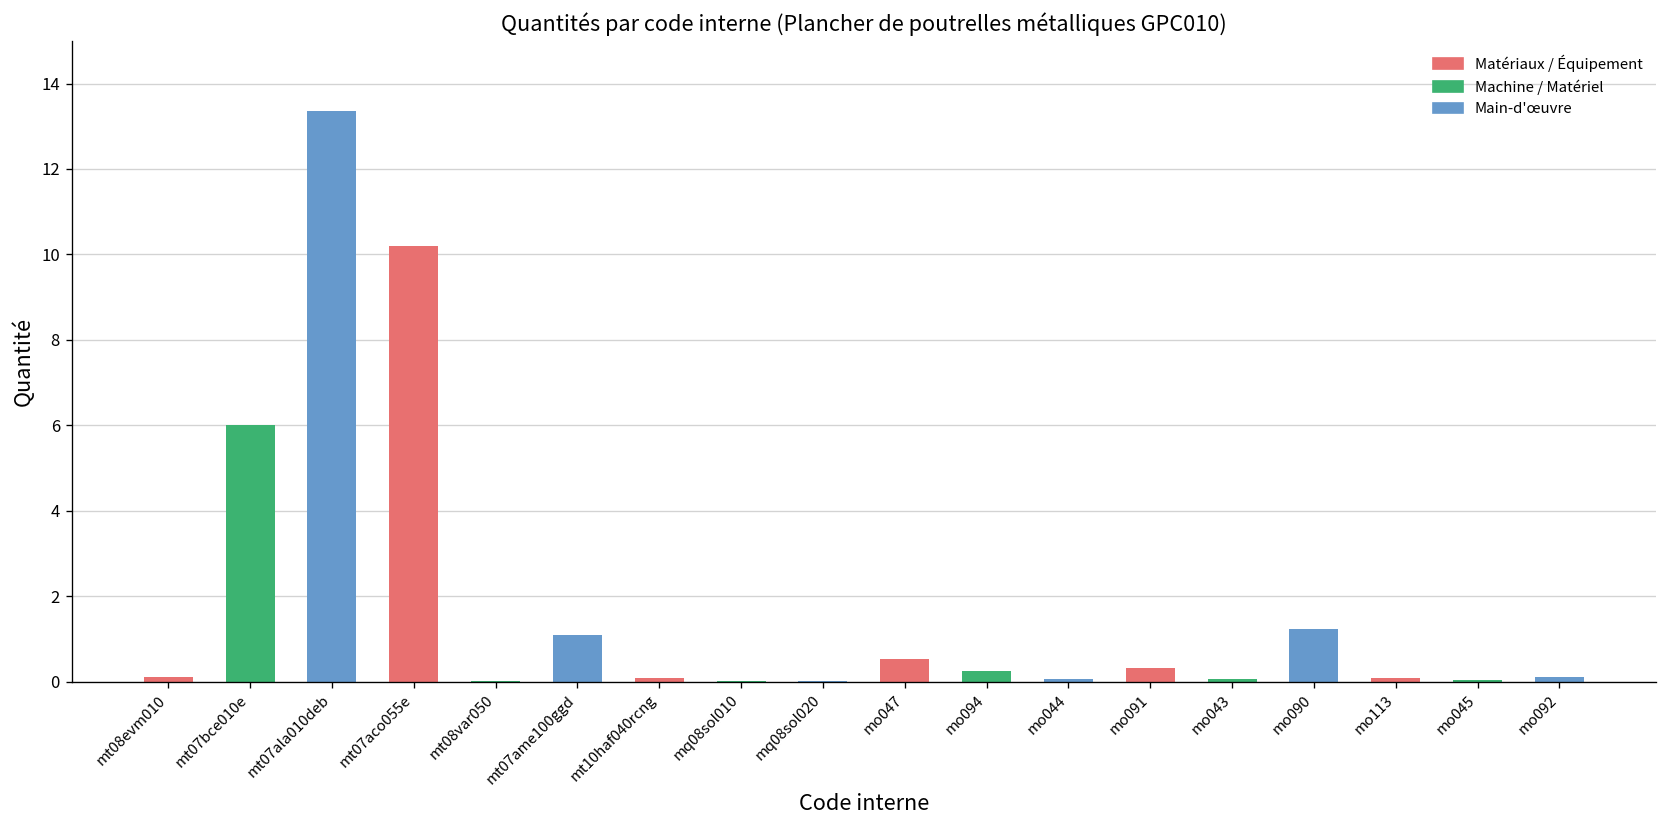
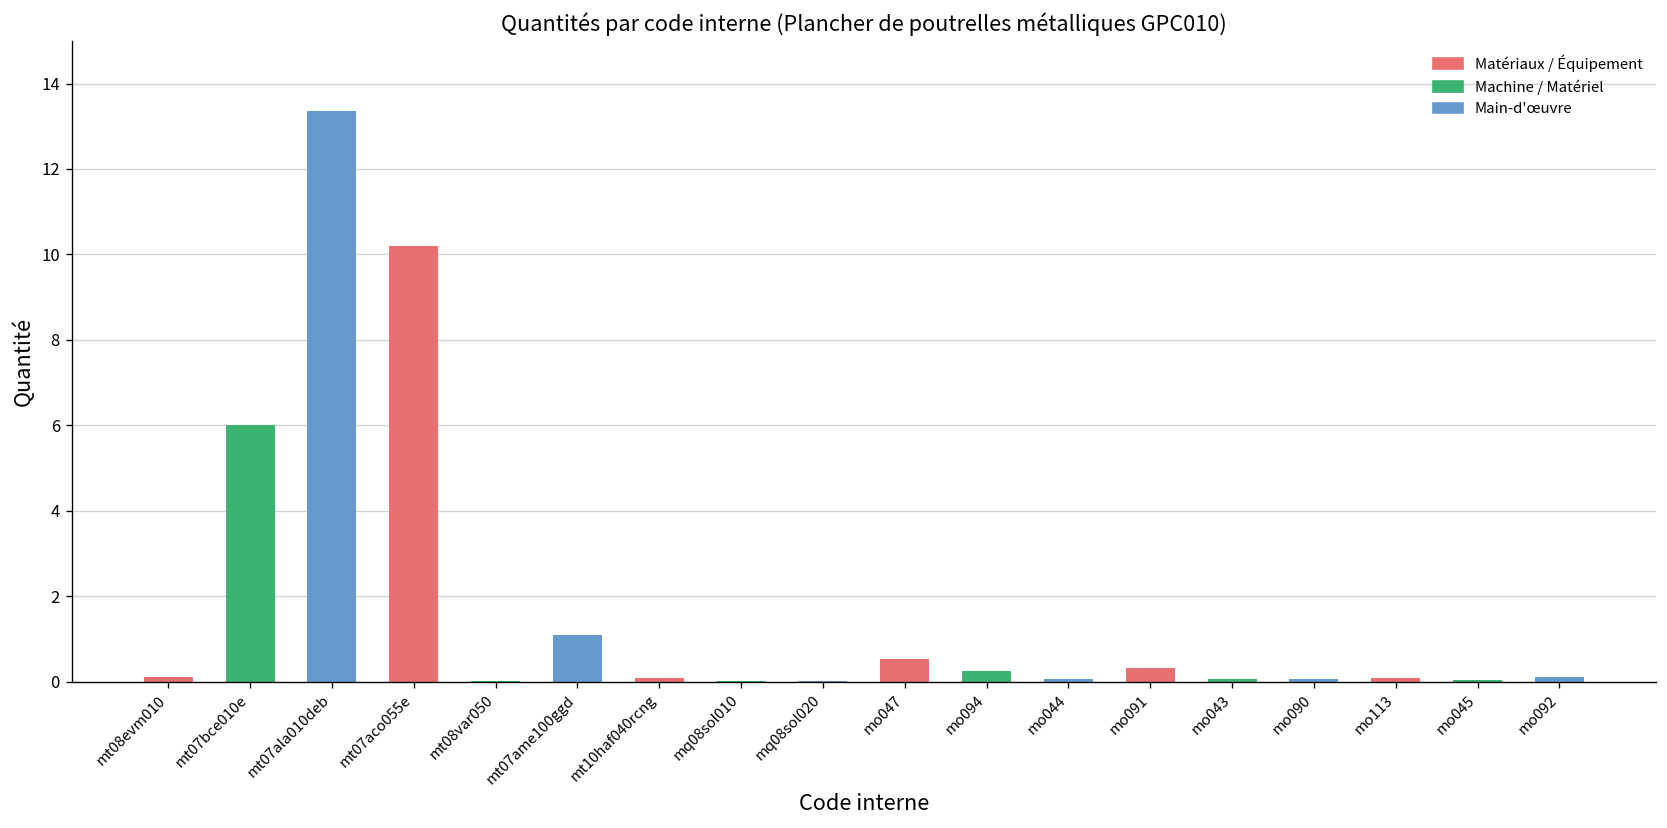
  {
    "mt08evm010": 0.1,
    "mt07bce010e": 6.0,
    "mt07ala010deb": 13.4,
    "mt07aco055e": 10.2,
    "mt07ame100ggd": 1.1,
    "mt10haf040rcng": 0.1,
    "mo047": 0.5,
    "mo094": 0.2,
    "mo091": 0.3,
-   "mo090": 1.2,
+   "mo090": 0.1,
    "mo113": 0.1,
    "mo092": 0.1
  }
